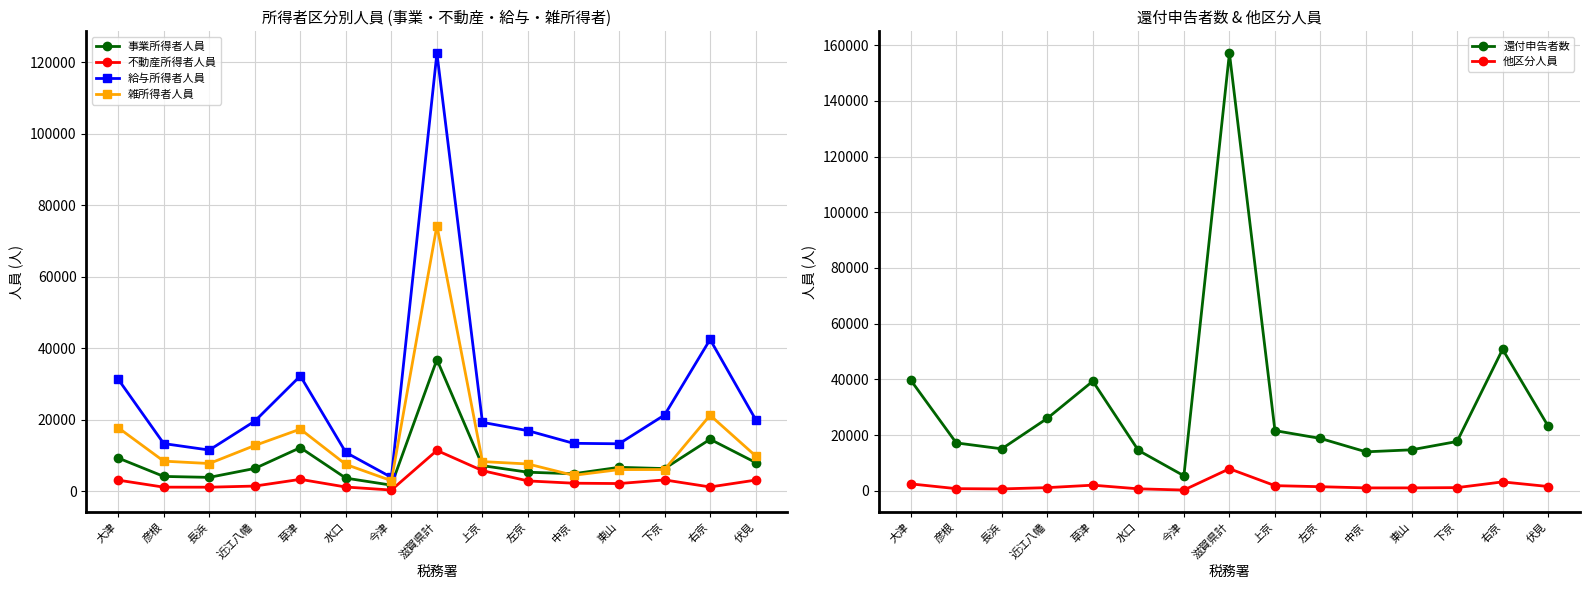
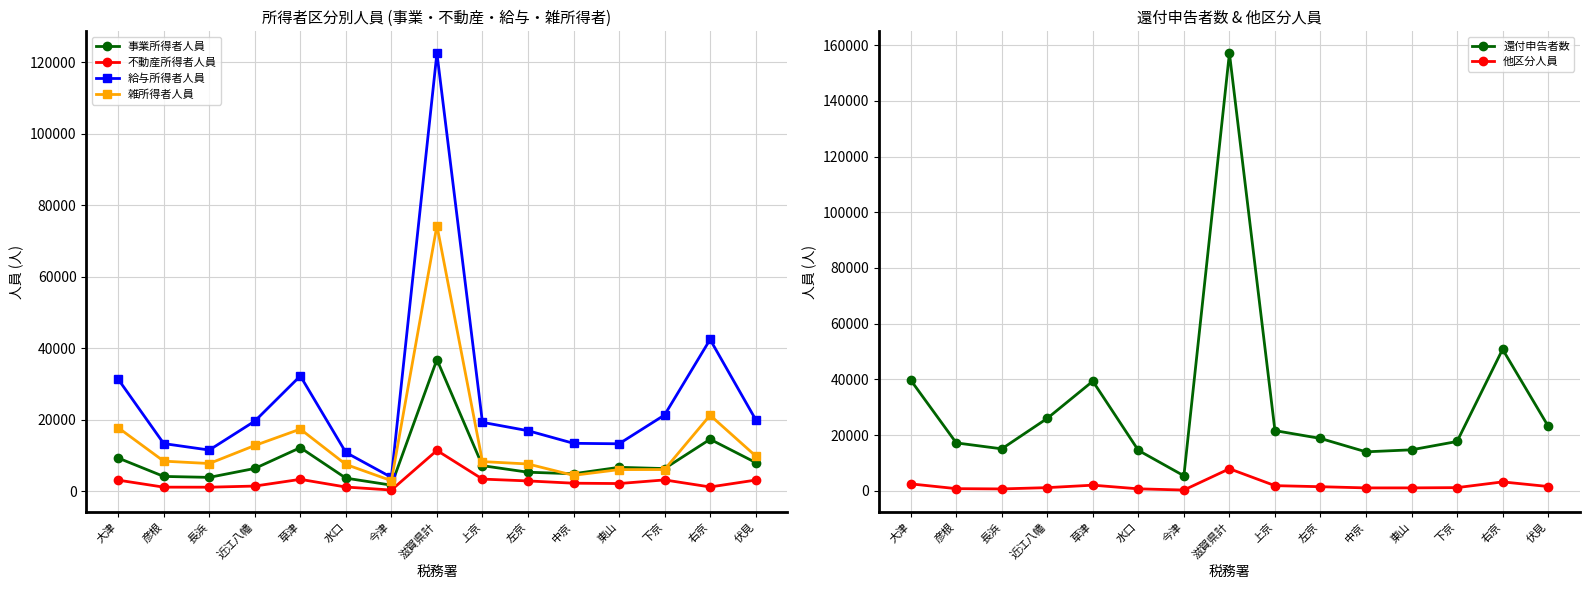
  {
    "所得者区分別人員 (事業・不動産・給与・雑所得者)": {
      "事業所得者人員": {
        "大津": 9000,
        "彦根": 4000,
        "長浜": 4000,
        "近江八幡": 6000,
        "草津": 12000,
        "水口": 4000,
        "今津": 2000,
        "滋賀県計": 37000,
        "上京": 7000,
        "左京": 5000,
        "右京": 15000,
        "伏見": 8000
      },
      "不動産所得者人員": {
        "大津": 3000,
        "彦根": 1000,
        "長浜": 1000,
        "近江八幡": 1000,
        "草津": 3000,
        "水口": 1000,
        "今津": 0,
        "滋賀県計": 11000,
-       "上京": 6000,
+       "上京": 3000,
        "左京": 3000,
        "中京": 2000,
        "東山": 2000,
        "下京": 3000,
        "右京": 1000,
        "伏見": 3000
      },
      "給与所得者人員": {
        "大津": 31000,
        "彦根": 13000,
        "長浜": 11000,
        "近江八幡": 20000,
        "草津": 32000,
        "水口": 11000,
        "今津": 4000,
        "滋賀県計": 123000,
        "上京": 19000,
        "左京": 17000,
        "中京": 13000,
        "東山": 13000,
        "下京": 21000,
        "右京": 42000,
        "伏見": 20000
      },
      "雑所得者人員": {
        "大津": 18000,
        "彦根": 8000,
        "長浜": 8000,
        "近江八幡": 13000,
        "草津": 17000,
        "水口": 7000,
        "今津": 3000,
        "滋賀県計": 74000,
        "上京": 8000,
        "左京": 8000,
        "右京": 21000,
        "伏見": 10000
      }
    },
    "還付申告者数 & 他区分人員": {
      "還付申告者数": {
        "大津": 40000,
        "彦根": 17000,
        "長浜": 15000,
        "近江八幡": 26000,
        "草津": 39000,
        "水口": 14000,
        "今津": 5000,
        "滋賀県計": 157000,
        "上京": 22000,
        "左京": 19000,
        "中京": 14000,
        "東山": 15000,
        "下京": 18000,
        "右京": 51000,
        "伏見": 23000
      },
      "他区分人員": {
        "大津": 2000,
        "彦根": 1000,
        "長浜": 1000,
        "近江八幡": 1000,
        "草津": 2000,
        "水口": 1000,
        "今津": 0,
        "滋賀県計": 8000,
        "上京": 2000,
        "左京": 1000,
        "中京": 1000,
        "東山": 1000,
        "下京": 1000,
        "右京": 3000,
        "伏見": 2000
      }
    }
  }
